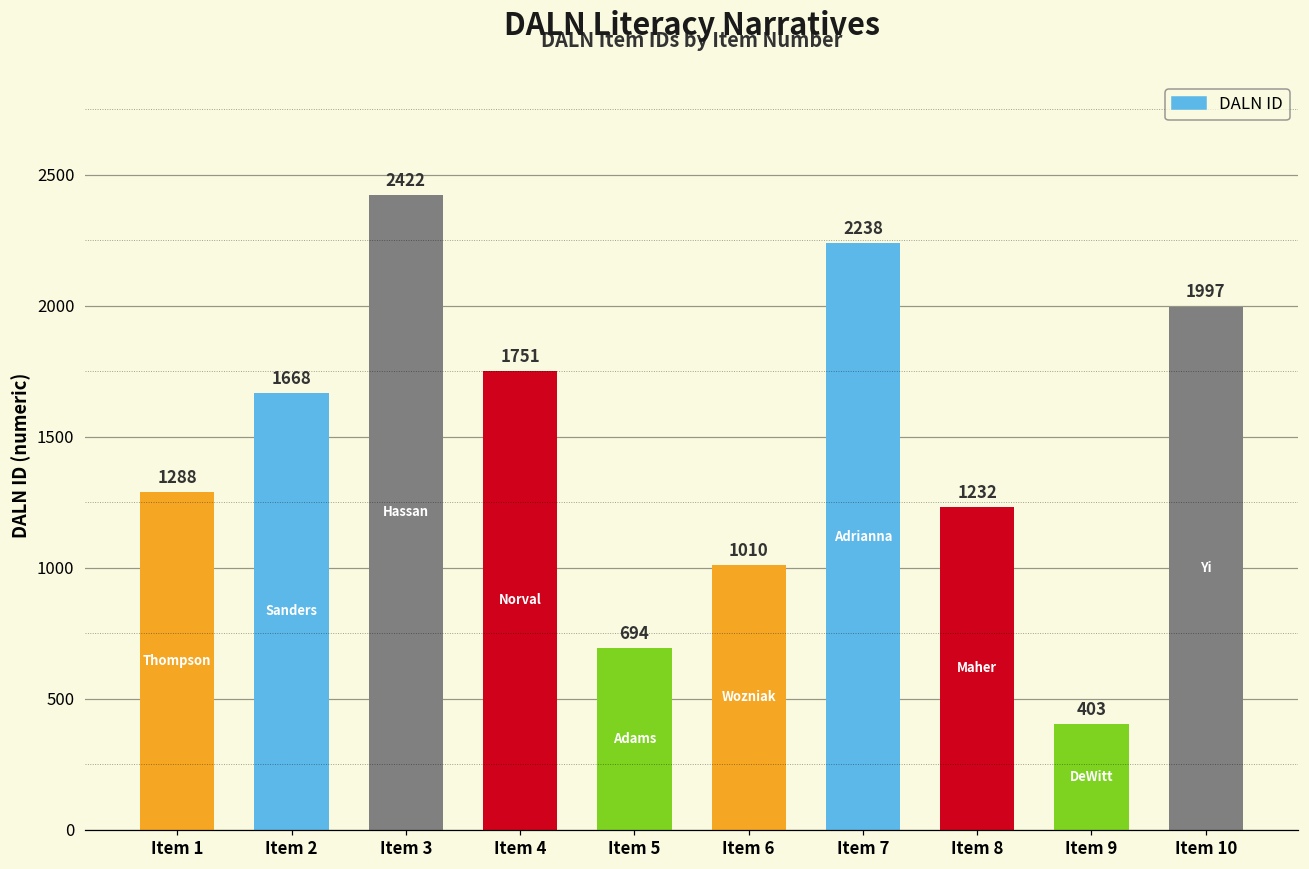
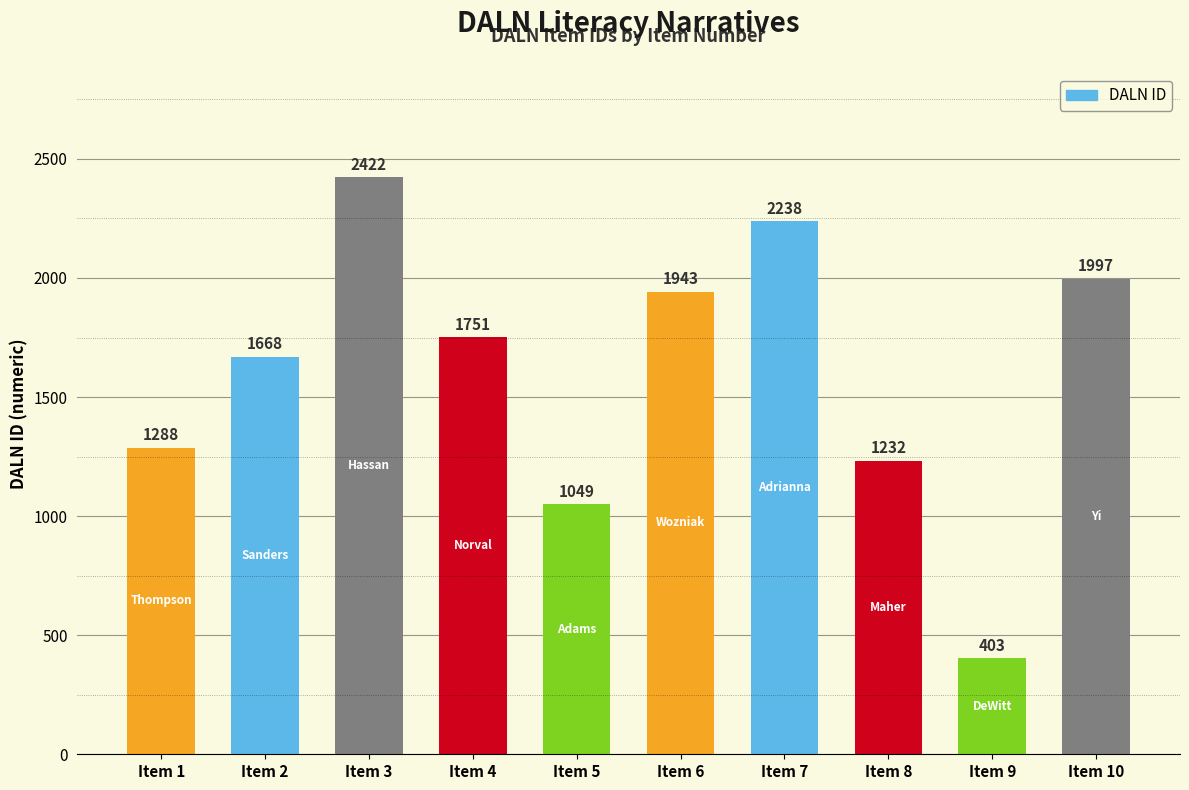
  {
    "Item 1": 1288,
    "Item 2": 1668,
    "Item 3": 2422,
    "Item 4": 1751,
-   "Item 5": 694,
-   "Item 6": 1010,
+   "Item 5": 1049,
+   "Item 6": 1943,
    "Item 7": 2238,
    "Item 8": 1232,
    "Item 9": 403,
    "Item 10": 1997
  }
